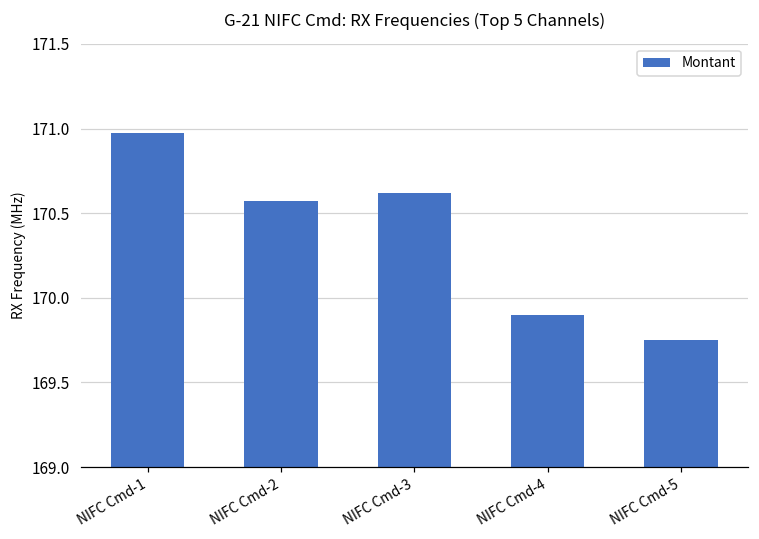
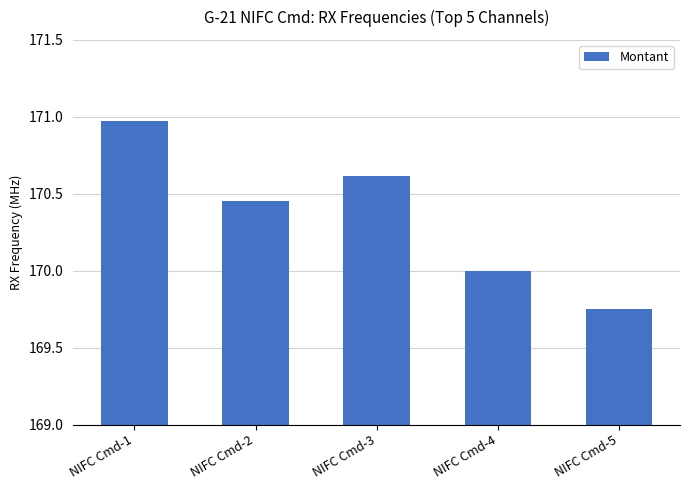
  {
    "NIFC Cmd-1": 170.98,
-   "NIFC Cmd-2": 170.57,
+   "NIFC Cmd-2": 170.45,
    "NIFC Cmd-3": 170.62,
-   "NIFC Cmd-4": 169.9,
+   "NIFC Cmd-4": 170.0,
    "NIFC Cmd-5": 169.75
  }
